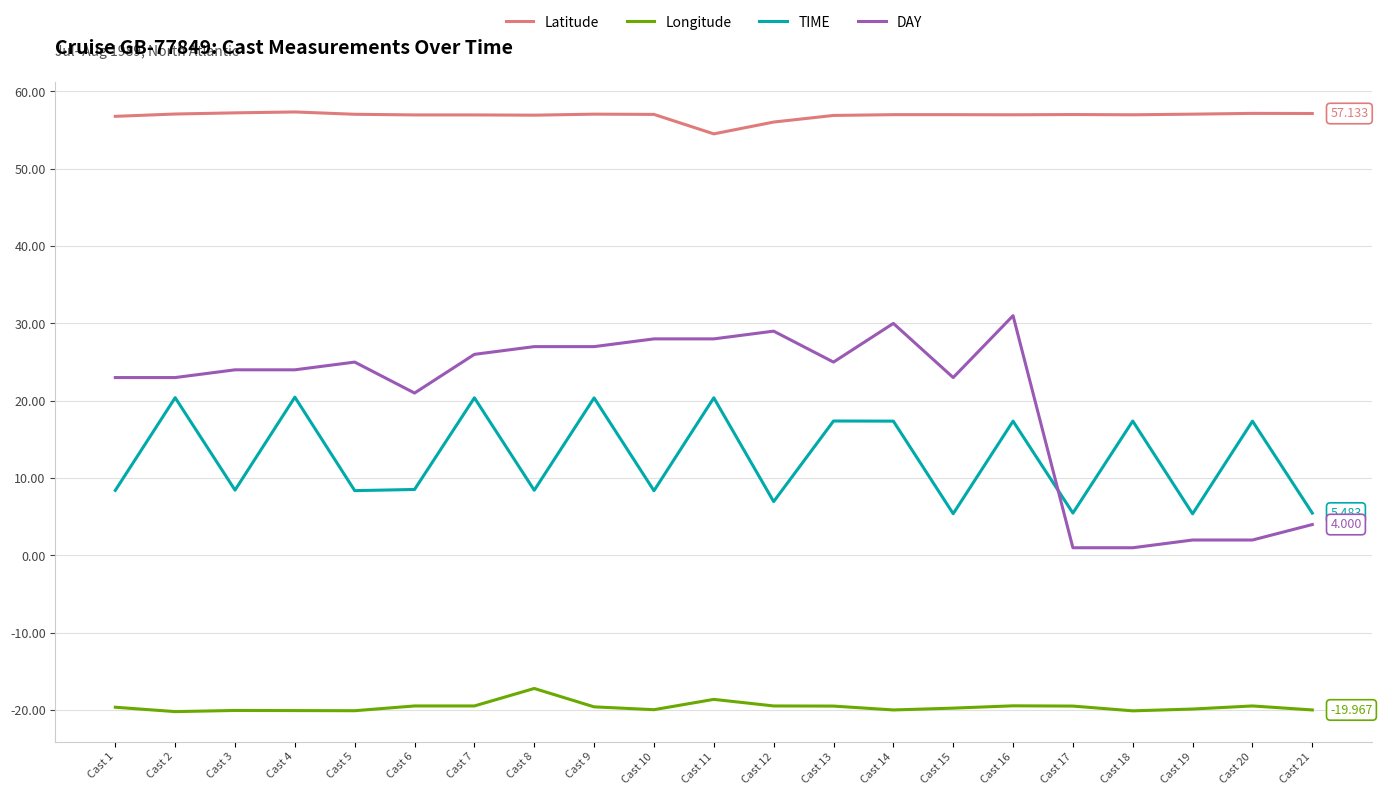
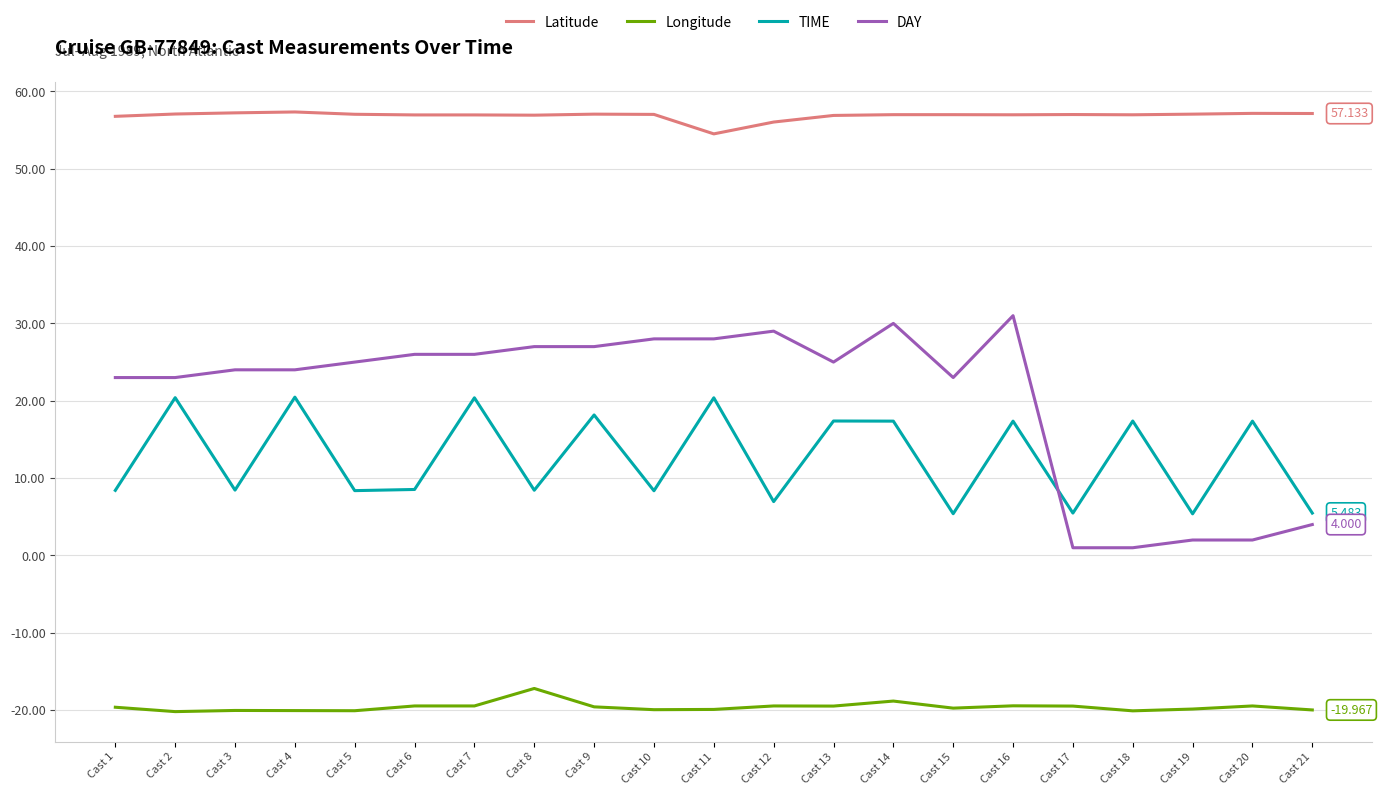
  {
    "Latitude": {
      "Cast 1": 57,
      "Cast 2": 57,
      "Cast 3": 57,
      "Cast 4": 57,
      "Cast 5": 57,
      "Cast 6": 57,
      "Cast 7": 57,
      "Cast 8": 57,
      "Cast 9": 57,
      "Cast 10": 57,
      "Cast 11": 55,
      "Cast 12": 56,
      "Cast 13": 57,
      "Cast 14": 57,
      "Cast 15": 57,
      "Cast 16": 57,
      "Cast 17": 57,
      "Cast 18": 57,
      "Cast 19": 57,
      "Cast 20": 57
    },
    "Longitude": {
      "Cast 1": -20,
      "Cast 2": -20,
      "Cast 3": -20,
      "Cast 4": -20,
      "Cast 5": -20,
      "Cast 6": -19,
      "Cast 7": -19,
      "Cast 8": -17,
      "Cast 9": -20,
      "Cast 10": -20,
-     "Cast 11": -19,
+     "Cast 11": -20,
      "Cast 12": -19,
      "Cast 13": -19,
-     "Cast 14": -20,
+     "Cast 14": -19,
      "Cast 15": -20,
      "Cast 16": -19,
      "Cast 17": -19,
      "Cast 18": -20,
      "Cast 19": -20,
      "Cast 20": -19
    },
    "TIME": {
      "Cast 1": 8,
      "Cast 2": 20,
      "Cast 3": 8,
      "Cast 4": 20,
      "Cast 5": 8,
      "Cast 6": 9,
      "Cast 7": 20,
      "Cast 8": 8,
-     "Cast 9": 20,
+     "Cast 9": 18,
      "Cast 10": 8,
      "Cast 11": 20,
      "Cast 12": 7,
      "Cast 13": 17,
      "Cast 14": 17,
      "Cast 15": 5,
      "Cast 16": 17,
      "Cast 17": 5,
      "Cast 18": 17,
      "Cast 19": 5,
      "Cast 20": 17
    },
    "DAY": {
      "Cast 1": 23,
      "Cast 2": 23,
      "Cast 3": 24,
      "Cast 4": 24,
      "Cast 5": 25,
-     "Cast 6": 21,
+     "Cast 6": 26,
      "Cast 7": 26,
      "Cast 8": 27,
      "Cast 9": 27,
      "Cast 10": 28,
      "Cast 11": 28,
      "Cast 12": 29,
      "Cast 13": 25,
      "Cast 14": 30,
      "Cast 15": 23,
      "Cast 16": 31,
      "Cast 17": 1,
      "Cast 18": 1,
      "Cast 19": 2,
      "Cast 20": 2
    }
  }
